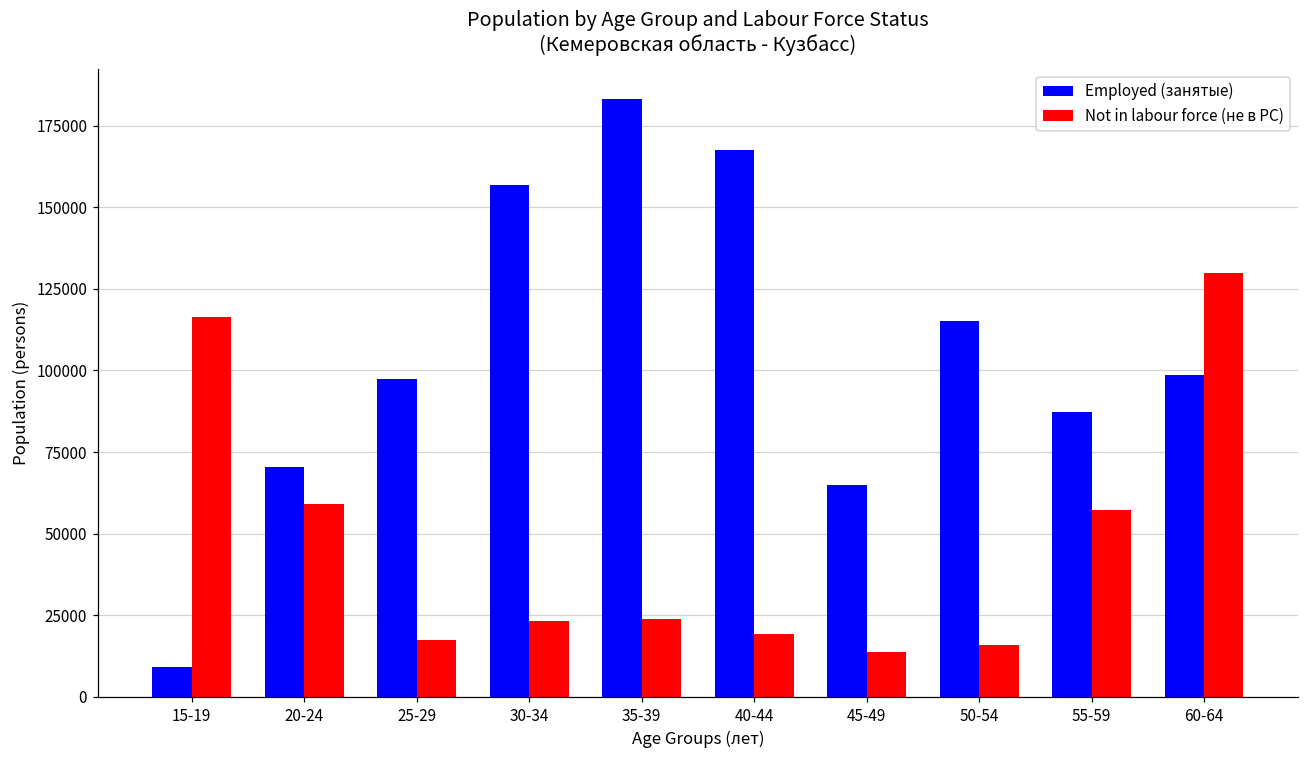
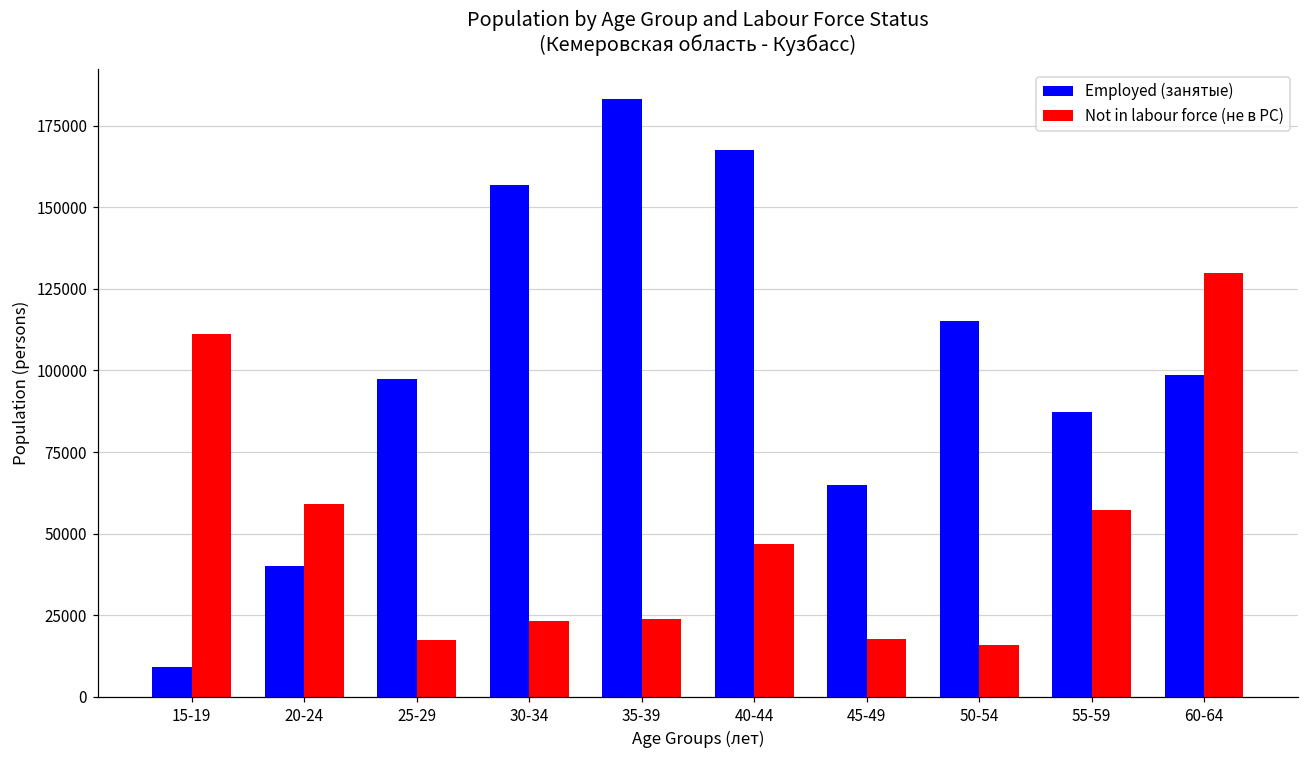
  {
    "Employed (занятые)": {
      "15-19": 9000,
-     "20-24": 70000,
+     "20-24": 40000,
      "25-29": 98000,
      "30-34": 157000,
      "35-39": 183000,
      "40-44": 167000,
      "45-49": 65000,
      "50-54": 115000,
      "55-59": 87000,
      "60-64": 98000
    },
    "Not in labour force (не в РС)": {
-     "15-19": 116000,
+     "15-19": 111000,
      "20-24": 59000,
      "25-29": 18000,
      "30-34": 23000,
      "35-39": 24000,
-     "40-44": 19000,
-     "45-49": 14000,
+     "40-44": 47000,
+     "45-49": 18000,
      "50-54": 16000,
      "55-59": 57000,
      "60-64": 130000
    }
  }
